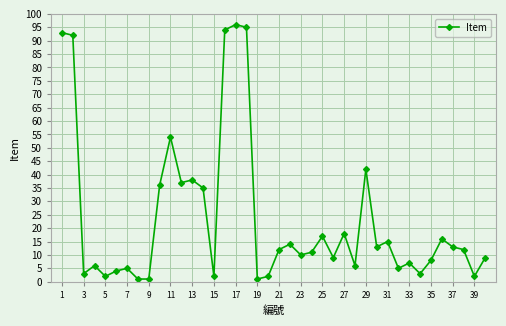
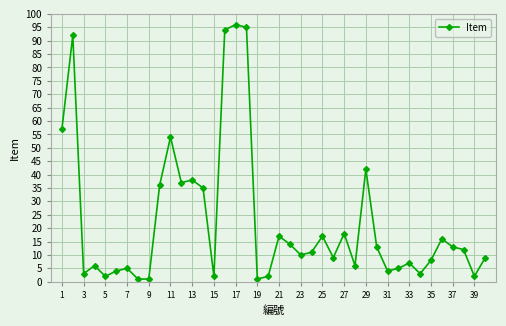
  {
-   "1": 93,
+   "1": 57,
    "3": 3,
    "5": 2,
    "7": 5,
    "9": 1,
    "11": 54,
    "13": 38,
    "15": 2,
    "17": 96,
    "19": 1,
-   "21": 12,
+   "21": 17,
    "23": 10,
    "25": 17,
    "27": 18,
    "29": 42,
-   "31": 15,
+   "31": 4,
    "33": 7,
    "35": 8,
    "37": 13,
    "39": 2
  }
